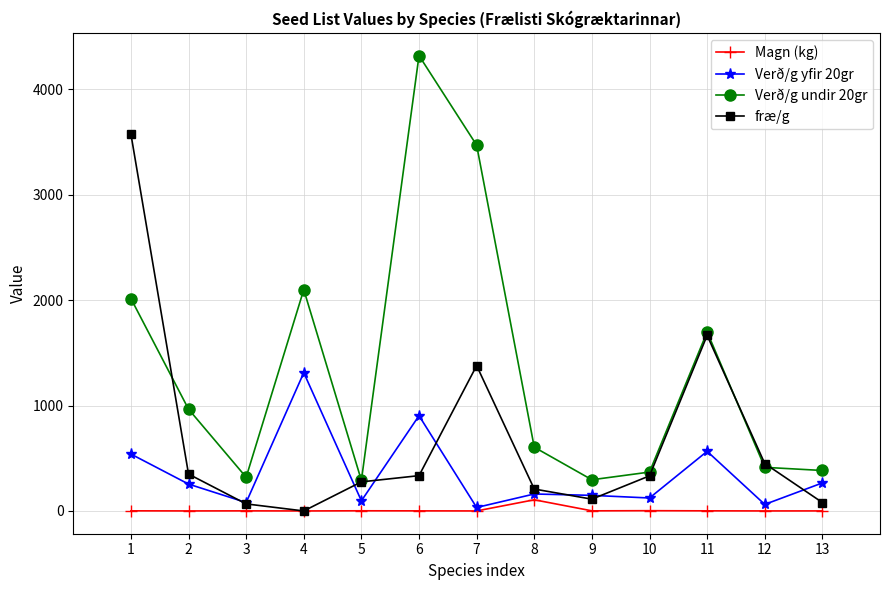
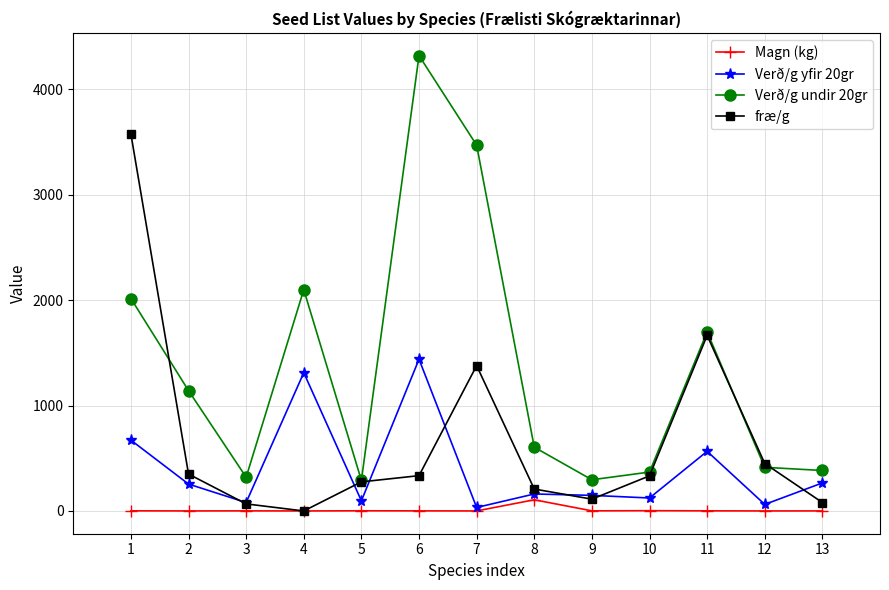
  {
    "Magn (kg)": {
      "1": 0,
      "2": 0,
      "3": 0,
      "5": 0,
      "6": 0,
      "7": 0,
      "8": 110,
      "9": 0,
      "10": 0,
      "11": 0,
      "12": 0,
      "13": 0
    },
    "Verð/g yfir 20gr": {
-     "1": 540,
+     "1": 670,
      "2": 260,
      "4": 1310,
      "5": 100,
-     "6": 900,
+     "6": 1440,
      "7": 30,
      "8": 160,
      "9": 150,
      "10": 120,
      "11": 570,
      "12": 60,
      "13": 270
    },
    "Verð/g undir 20gr": {
      "1": 2020,
-     "2": 970,
+     "2": 1140,
      "3": 320,
      "4": 2100,
      "6": 4320,
      "7": 3470,
      "8": 610,
      "9": 300,
      "10": 370,
      "11": 1700,
      "12": 410,
      "13": 380
    },
    "fræ/g": {
      "1": 3580,
      "2": 350,
      "6": 340,
      "7": 1380,
      "8": 210,
      "9": 110,
      "10": 330,
      "11": 1670,
      "12": 450,
      "13": 80
    }
  }
